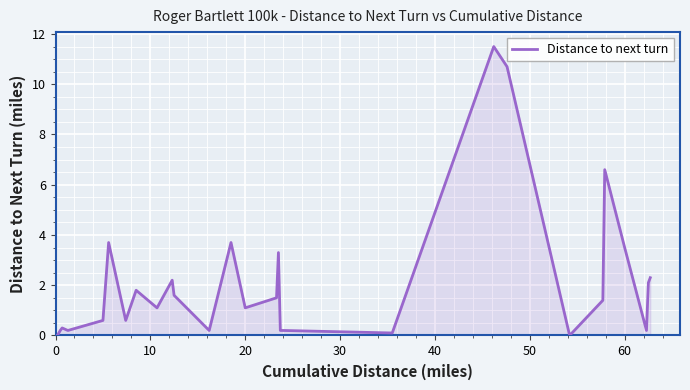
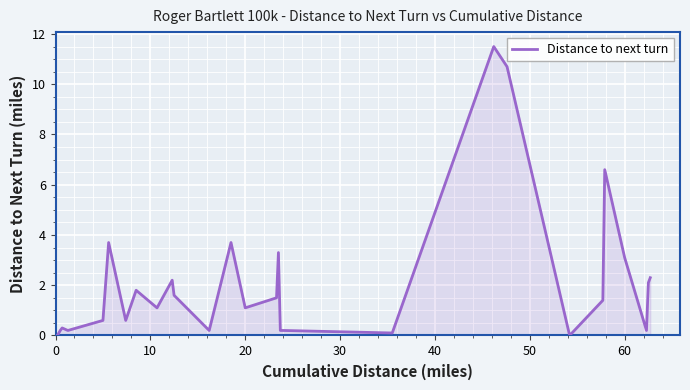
  {
    "0": 0.0,
    "20": 1.1,
-   "60": 3.5
+   "60": 3.1
  }
